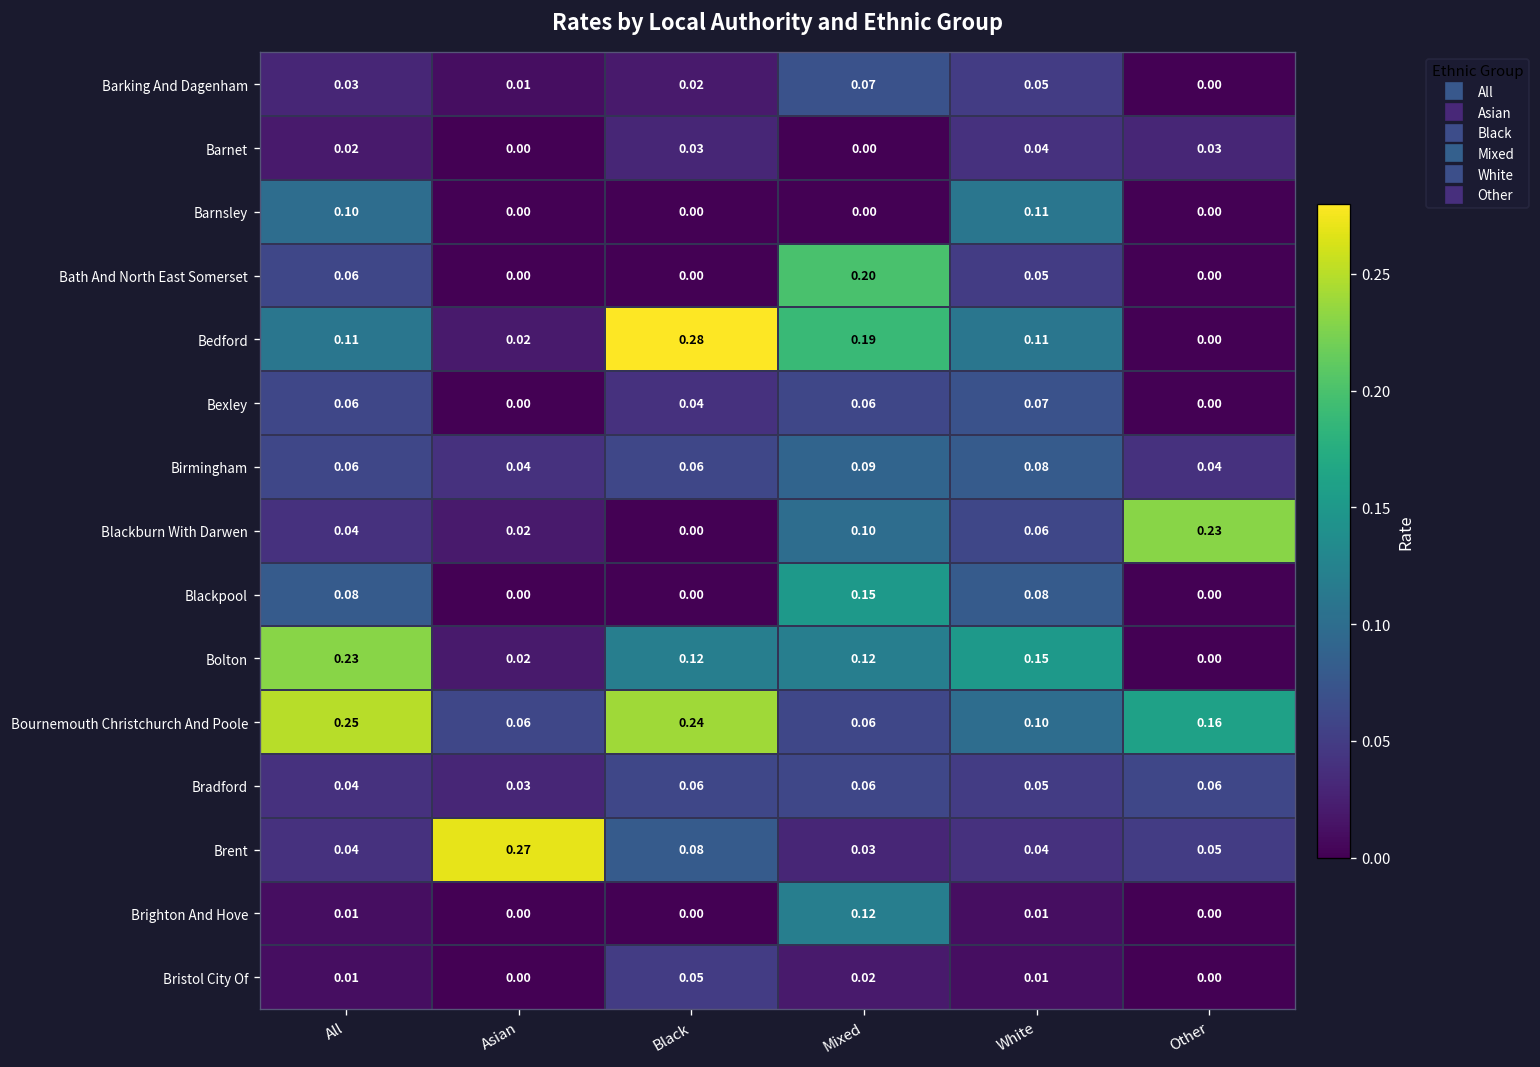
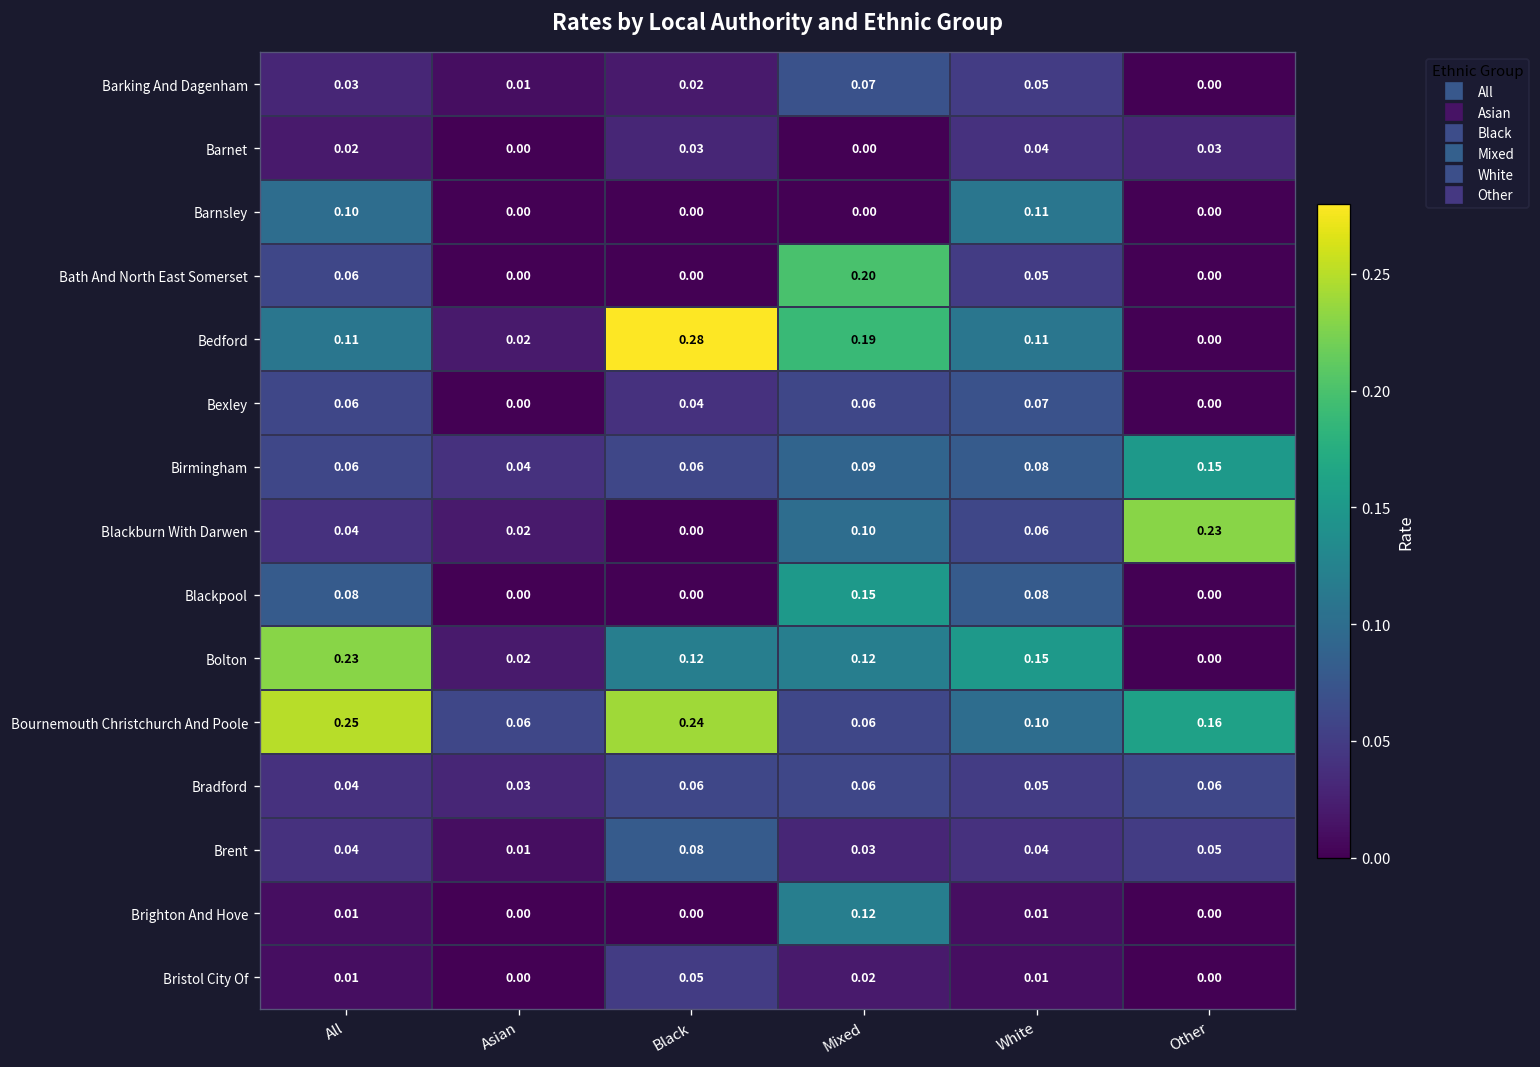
  {
    "Barking And Dagenham": {
      "All": 0.03,
      "Asian": 0.01,
      "Black": 0.02,
      "Mixed": 0.07,
      "White": 0.05,
      "Other": 0.00
    },
    "Barnet": {
      "All": 0.02,
      "Asian": 0.00,
      "Black": 0.03,
      "Mixed": 0.00,
      "White": 0.04,
      "Other": 0.03
    },
    "Barnsley": {
      "All": 0.10,
      "Asian": 0.00,
      "Black": 0.00,
      "Mixed": 0.00,
      "White": 0.11,
      "Other": 0.00
    },
    "Bath And North East Somerset": {
      "All": 0.06,
      "Asian": 0.00,
      "Black": 0.00,
      "Mixed": 0.20,
      "White": 0.05,
      "Other": 0.00
    },
    "Bedford": {
      "All": 0.11,
      "Asian": 0.02,
      "Black": 0.28,
      "Mixed": 0.19,
      "White": 0.11,
      "Other": 0.00
    },
    "Bexley": {
      "All": 0.06,
      "Asian": 0.00,
      "Black": 0.04,
      "Mixed": 0.06,
      "White": 0.07,
      "Other": 0.00
    },
    "Birmingham": {
      "All": 0.06,
      "Asian": 0.04,
      "Black": 0.06,
      "Mixed": 0.09,
      "White": 0.08,
-     "Other": 0.04
+     "Other": 0.15
    },
    "Blackburn With Darwen": {
      "All": 0.04,
      "Asian": 0.02,
      "Black": 0.00,
      "Mixed": 0.10,
      "White": 0.06,
      "Other": 0.23
    },
    "Blackpool": {
      "All": 0.08,
      "Asian": 0.00,
      "Black": 0.00,
      "Mixed": 0.15,
      "White": 0.08,
      "Other": 0.00
    },
    "Bolton": {
      "All": 0.23,
      "Asian": 0.02,
      "Black": 0.12,
      "Mixed": 0.12,
      "White": 0.15,
      "Other": 0.00
    },
    "Bournemouth Christchurch And Poole": {
      "All": 0.25,
      "Asian": 0.06,
      "Black": 0.24,
      "Mixed": 0.06,
      "White": 0.10,
      "Other": 0.16
    },
    "Bradford": {
      "All": 0.04,
      "Asian": 0.03,
      "Black": 0.06,
      "Mixed": 0.06,
      "White": 0.05,
      "Other": 0.06
    },
    "Brent": {
      "All": 0.04,
-     "Asian": 0.27,
+     "Asian": 0.01,
      "Black": 0.08,
      "Mixed": 0.03,
      "White": 0.04,
      "Other": 0.05
    },
    "Brighton And Hove": {
      "All": 0.01,
      "Asian": 0.00,
      "Black": 0.00,
      "Mixed": 0.12,
      "White": 0.01,
      "Other": 0.00
    },
    "Bristol City Of": {
      "All": 0.01,
      "Asian": 0.00,
      "Black": 0.05,
      "Mixed": 0.02,
      "White": 0.01,
      "Other": 0.00
    }
  }
